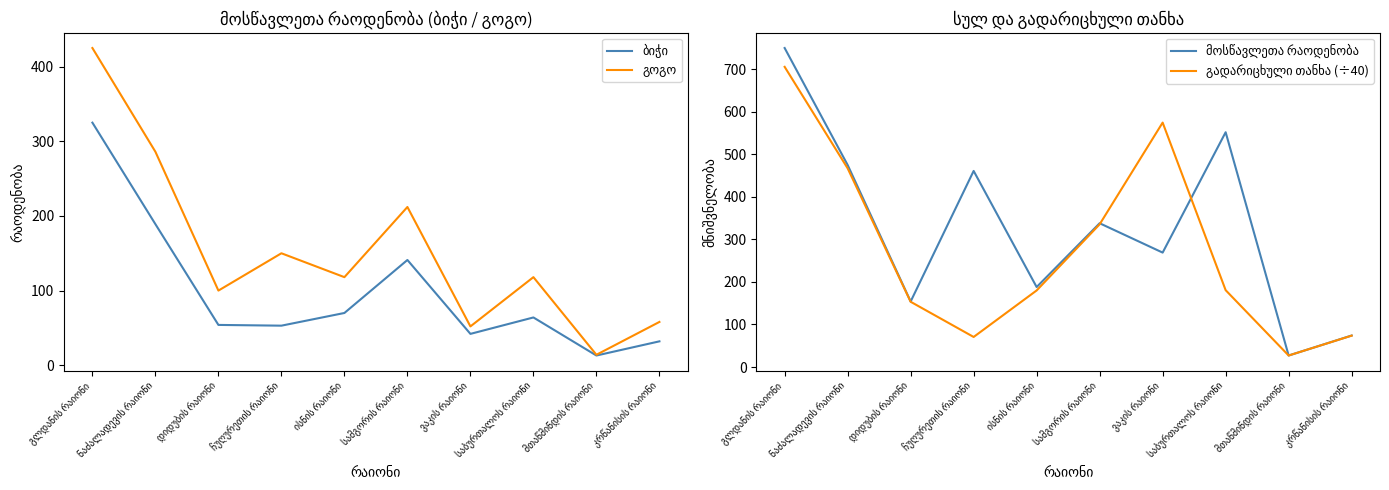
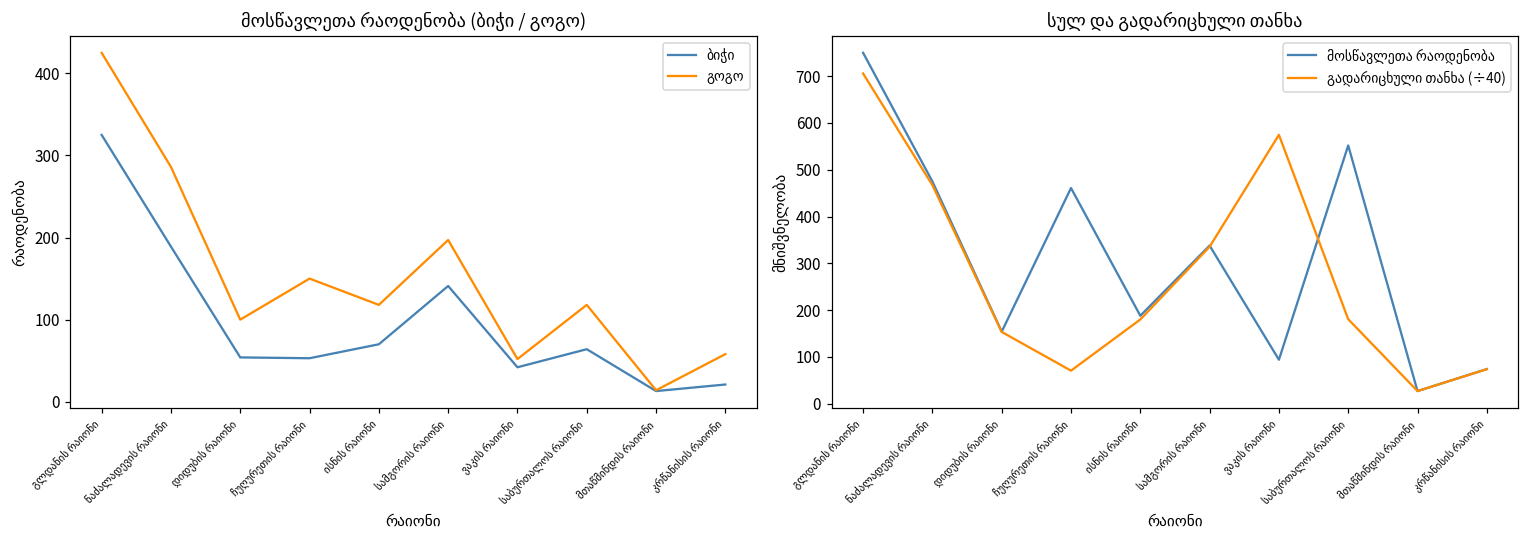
  {
    "მოსწავლეთა რაოდენობა (ბიჭი / გოგო)": {
      "ბიჭი": {
        "გლდანის რაიონი": 330,
        "ნაძალადევის რაიონი": 190,
        "დიდუბის რაიონი": 50,
        "ჩუღურეთის რაიონი": 50,
        "ისნის რაიონი": 70,
        "სამგორის რაიონი": 140,
        "ვაკის რაიონი": 40,
        "საბურთალოს რაიონი": 60,
-       "კრწანისის რაიონი": 30
+       "კრწანისის რაიონი": 20
      },
      "გოგო": {
        "გლდანის რაიონი": 430,
        "ნაძალადევის რაიონი": 290,
        "დიდუბის რაიონი": 100,
        "ჩუღურეთის რაიონი": 150,
        "ისნის რაიონი": 120,
-       "სამგორის რაიონი": 210,
+       "სამგორის რაიონი": 200,
        "ვაკის რაიონი": 50,
        "საბურთალოს რაიონი": 120,
        "კრწანისის რაიონი": 60
      }
    },
    "სულ და გადარიცხული თანხა": {
      "მოსწავლეთა რაოდენობა": {
        "გლდანის რაიონი": 750,
        "ნაძალადევის რაიონი": 480,
        "ჩუღურეთის რაიონი": 460,
        "ისნის რაიონი": 190,
-       "ვაკის რაიონი": 270,
+       "ვაკის რაიონი": 90,
        "საბურთალოს რაიონი": 550
      },
      "გადარიცხული თანხა (÷40)": {
        "გლდანის რაიონი": 710,
        "ნაძალადევის რაიონი": 470,
        "ჩუღურეთის რაიონი": 70,
        "ისნის რაიონი": 180,
        "ვაკის რაიონი": 570,
        "საბურთალოს რაიონი": 180
      }
    }
  }
